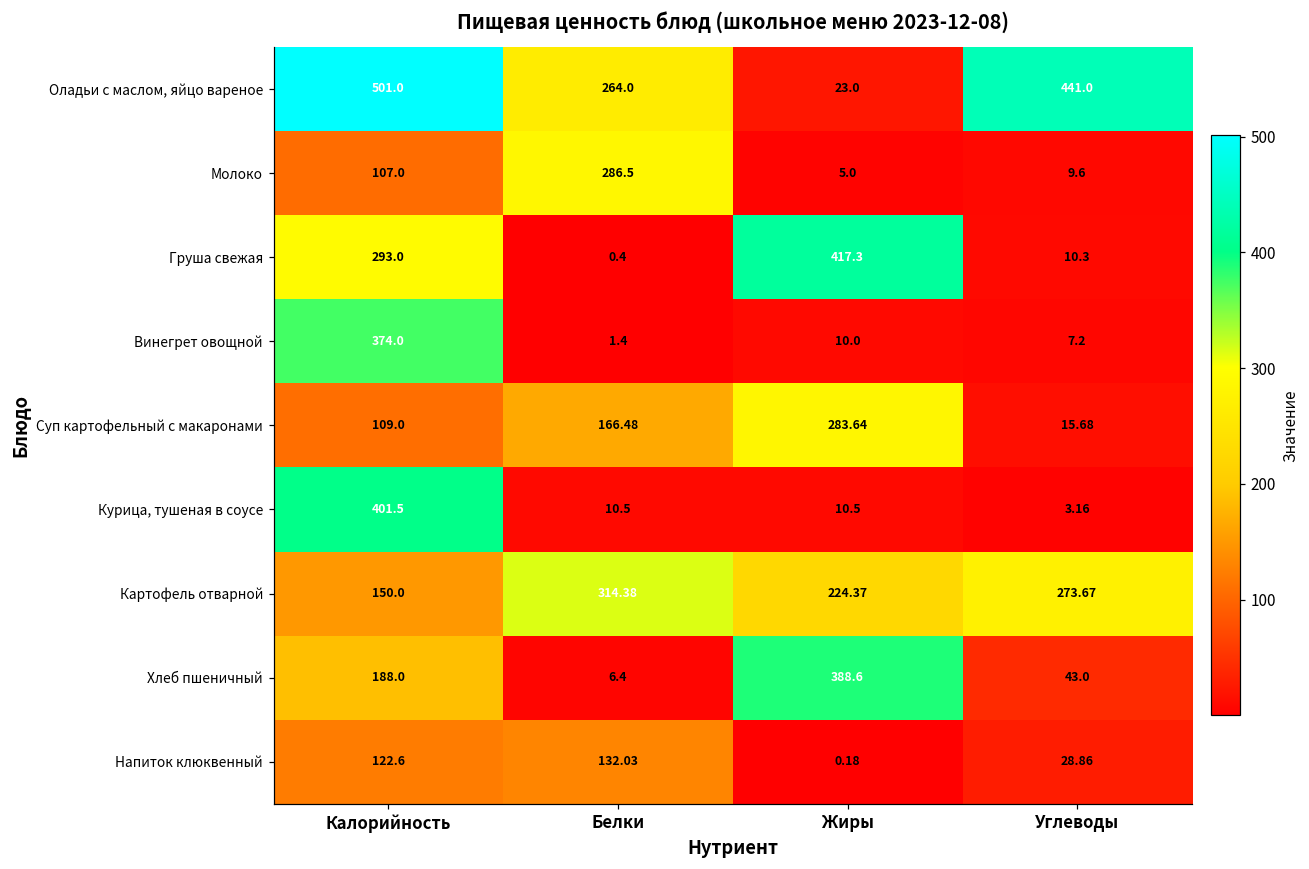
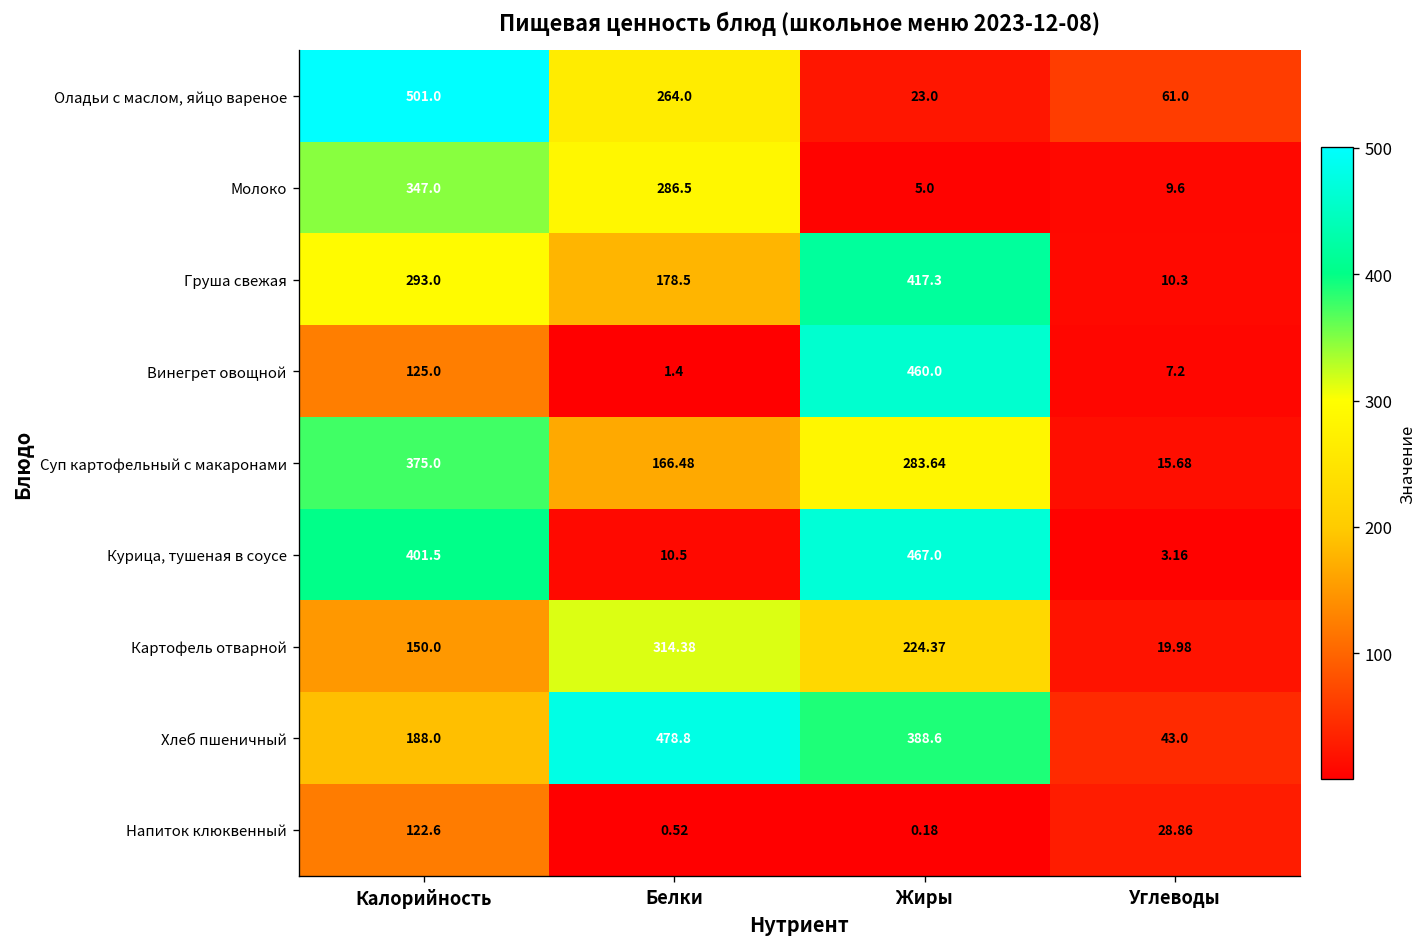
  {
    "Оладьи с маслом, яйцо вареное": {
      "Калорийность": 501.0,
      "Белки": 264.0,
      "Жиры": 23.0,
-     "Углеводы": 441.0
+     "Углеводы": 61.0
    },
    "Молоко": {
-     "Калорийность": 107.0,
+     "Калорийность": 347.0,
      "Белки": 286.5,
      "Жиры": 5.0,
      "Углеводы": 9.6
    },
    "Груша свежая": {
      "Калорийность": 293.0,
-     "Белки": 0.4,
+     "Белки": 178.5,
      "Жиры": 417.3,
      "Углеводы": 10.3
    },
    "Винегрет овощной": {
-     "Калорийность": 374.0,
+     "Калорийность": 125.0,
      "Белки": 1.4,
-     "Жиры": 10.0,
+     "Жиры": 460.0,
      "Углеводы": 7.2
    },
    "Суп картофельный с макаронами": {
-     "Калорийность": 109.0,
+     "Калорийность": 375.0,
      "Белки": 166.48,
      "Жиры": 283.64,
      "Углеводы": 15.68
    },
    "Курица, тушеная в соусе": {
      "Калорийность": 401.5,
      "Белки": 10.5,
-     "Жиры": 10.5,
+     "Жиры": 467.0,
      "Углеводы": 3.16
    },
    "Картофель отварной": {
      "Калорийность": 150.0,
      "Белки": 314.38,
      "Жиры": 224.37,
-     "Углеводы": 273.67
+     "Углеводы": 19.98
    },
    "Хлеб пшеничный": {
      "Калорийность": 188.0,
-     "Белки": 6.4,
+     "Белки": 478.8,
      "Жиры": 388.6,
      "Углеводы": 43.0
    },
    "Напиток клюквенный": {
      "Калорийность": 122.6,
-     "Белки": 132.03,
+     "Белки": 0.52,
      "Жиры": 0.18,
      "Углеводы": 28.86
    }
  }
